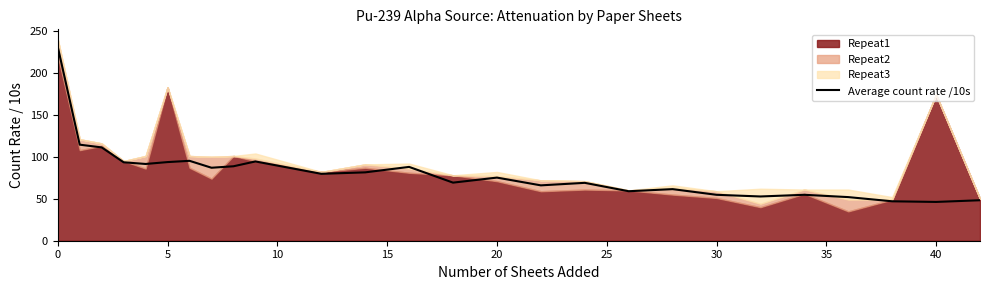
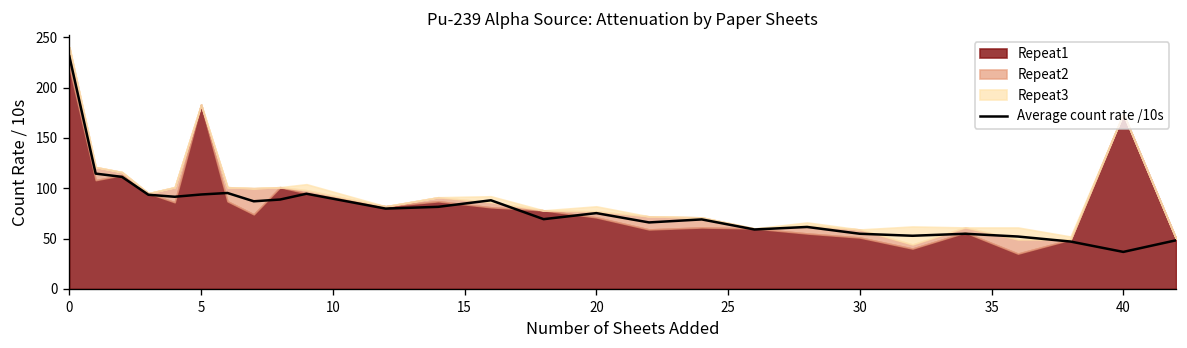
  {
    "Average count rate /10s": {
      "0": 230,
      "5": 90,
      "30": 50,
-     "40": 50
+     "40": 40
    },
    "Repeat1": {
      "0": 220,
      "20": 70,
      "30": 50
    }
  }
